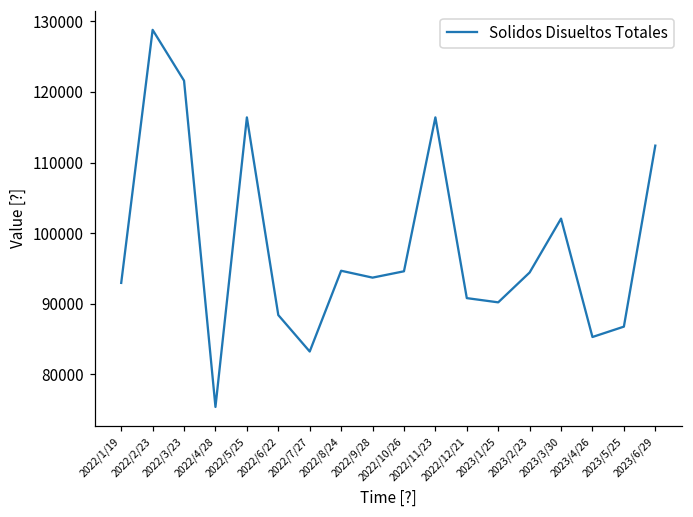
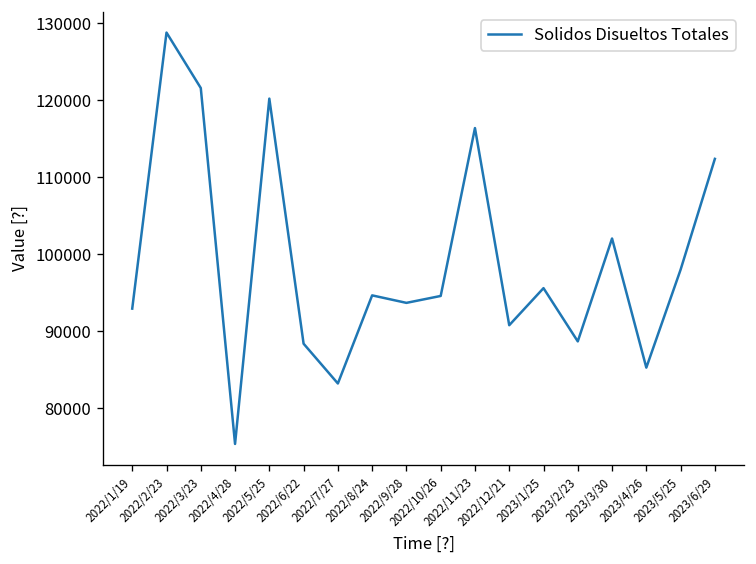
  {
    "2022/1/19": 93000,
    "2022/2/23": 129000,
    "2022/3/23": 122000,
    "2022/4/28": 75000,
-   "2022/5/25": 116000,
+   "2022/5/25": 120000,
    "2022/6/22": 88000,
    "2022/7/27": 83000,
    "2022/8/24": 95000,
    "2022/9/28": 94000,
    "2022/10/26": 95000,
    "2022/11/23": 116000,
    "2022/12/21": 91000,
-   "2023/1/25": 90000,
-   "2023/2/23": 94000,
+   "2023/1/25": 96000,
+   "2023/2/23": 89000,
    "2023/3/30": 102000,
    "2023/4/26": 85000,
-   "2023/5/25": 87000,
+   "2023/5/25": 98000,
    "2023/6/29": 112000
  }
